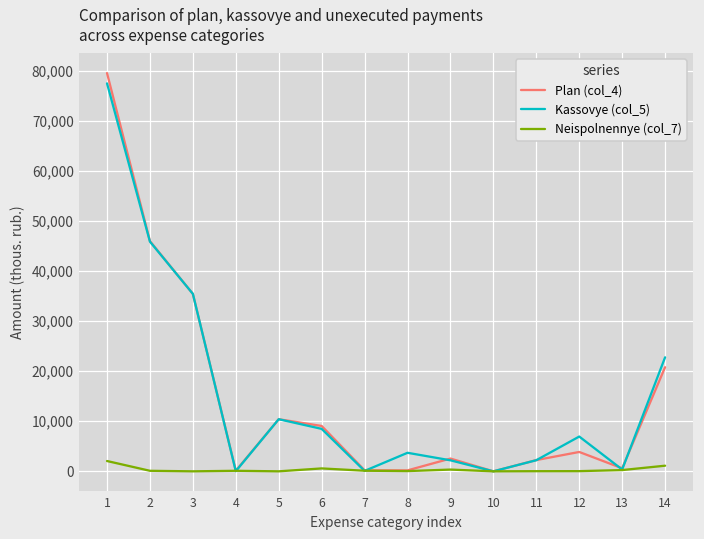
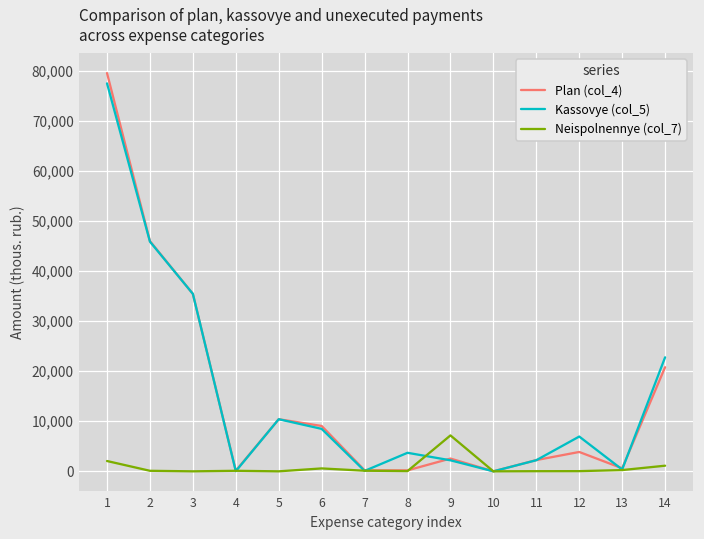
  {
    "Plan (col_4)": {
      "1": "80,000",
      "6": "9,000",
      "12": "4,000",
      "14": "21,000"
    },
    "Kassovye (col_5)": {
      "1": "77,000",
      "6": "8,000",
      "8": "4,000",
      "12": "7,000",
      "14": "23,000"
    },
    "Neispolnennye (col_7)": {
      "1": "2,000",
      "2": "0",
      "3": "0",
      "5": "0",
      "6": "1,000",
-     "9": "0",
+     "9": "7,000",
      "11": "0",
      "12": "0",
      "14": "1,000"
    }
  }
